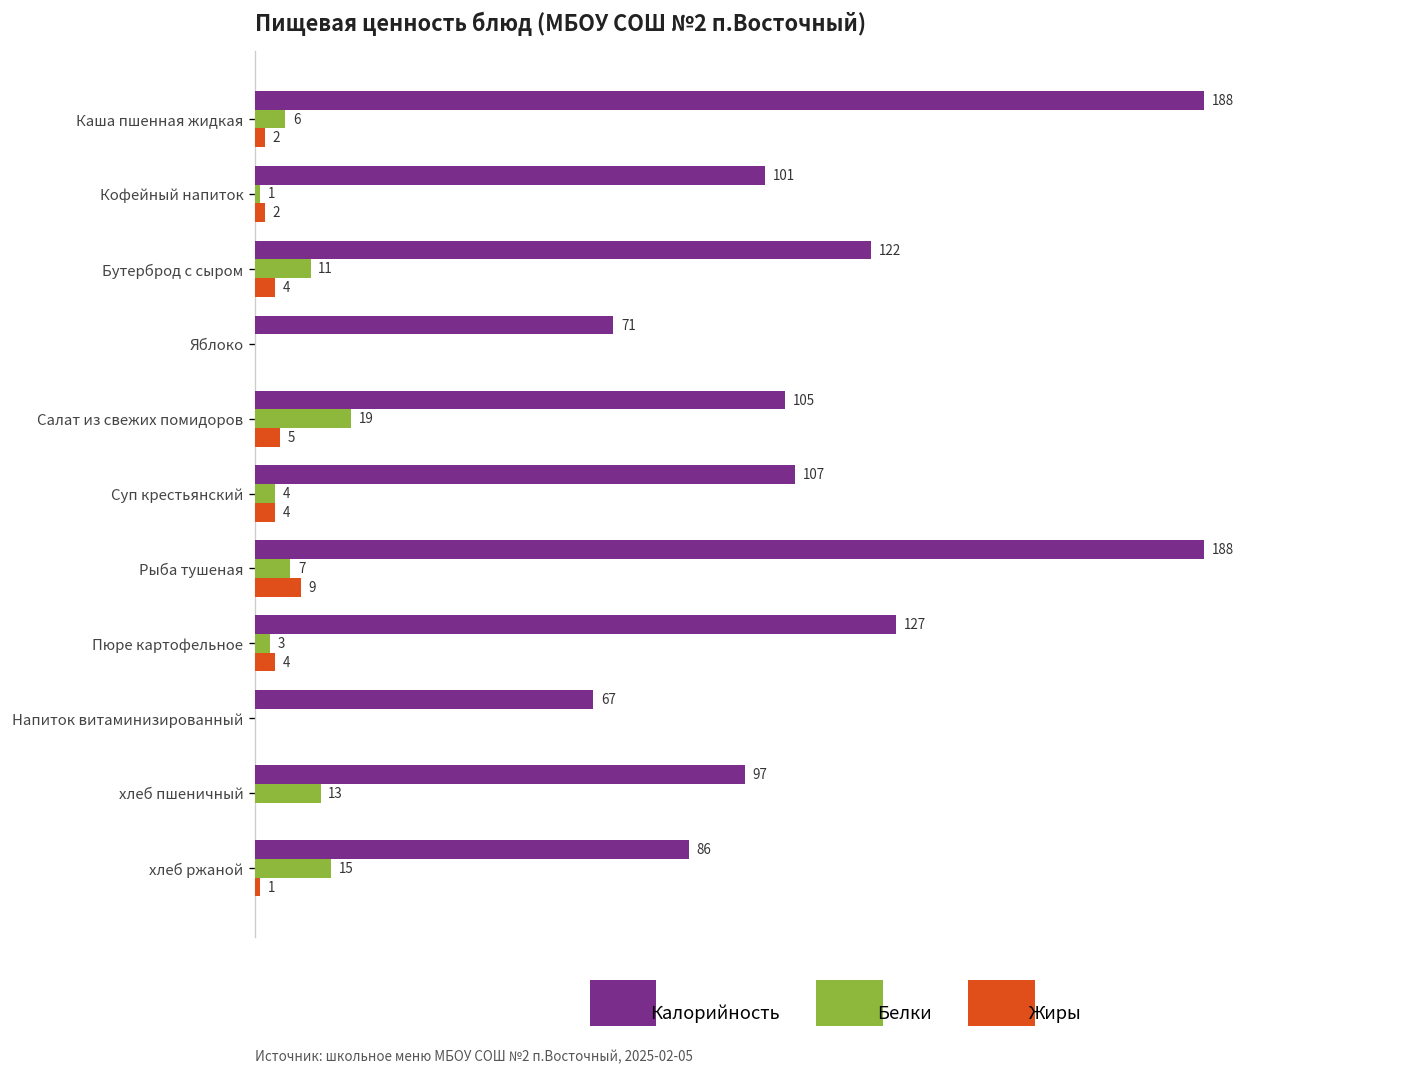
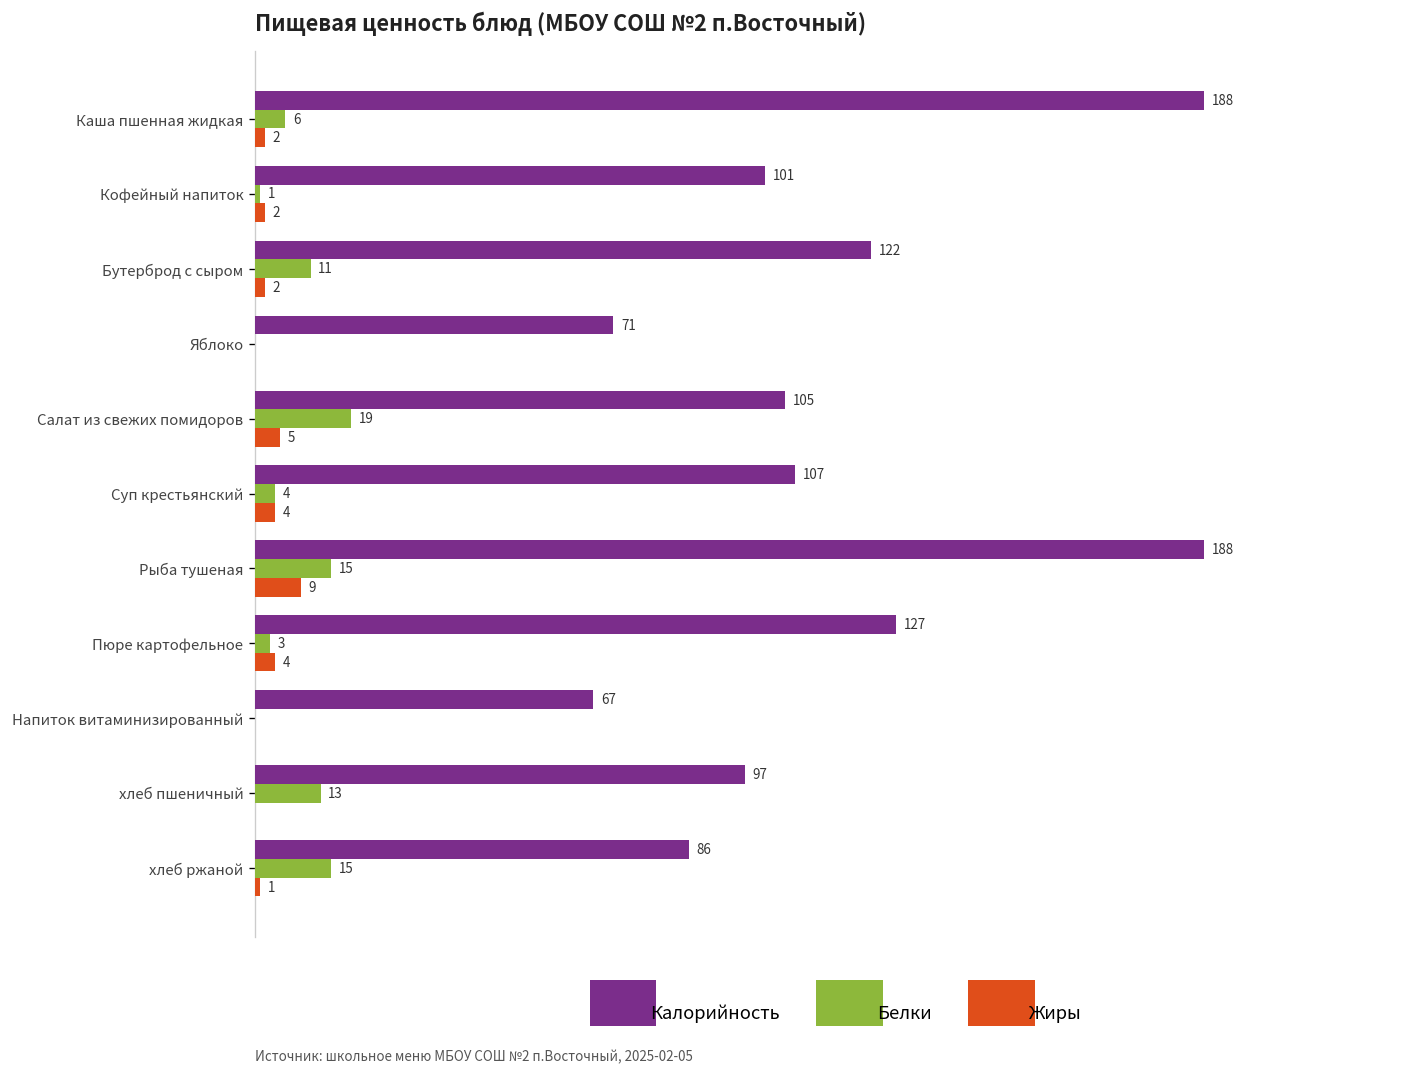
  {
    "Калорийность": {
      "Каша пшенная жидкая": 188,
      "Кофейный напиток": 101,
      "Бутерброд с сыром": 122,
      "Яблоко": 71,
      "Салат из свежих помидоров": 105,
      "Суп крестьянский": 107,
      "Рыба тушеная": 188,
      "Пюре картофельное": 127,
      "Напиток витаминизированный": 67,
      "хлеб пшеничный": 97,
      "хлеб ржаной": 86
    },
    "Белки": {
      "Каша пшенная жидкая": 6,
      "Кофейный напиток": 1,
      "Бутерброд с сыром": 11,
      "Салат из свежих помидоров": 19,
      "Суп крестьянский": 4,
-     "Рыба тушеная": 7,
+     "Рыба тушеная": 15,
      "Пюре картофельное": 3,
      "хлеб пшеничный": 13,
      "хлеб ржаной": 15
    },
    "Жиры": {
      "Каша пшенная жидкая": 2,
      "Кофейный напиток": 2,
-     "Бутерброд с сыром": 4,
+     "Бутерброд с сыром": 2,
      "Салат из свежих помидоров": 5,
      "Суп крестьянский": 4,
      "Рыба тушеная": 9,
      "Пюре картофельное": 4,
      "хлеб ржаной": 1
    }
  }
